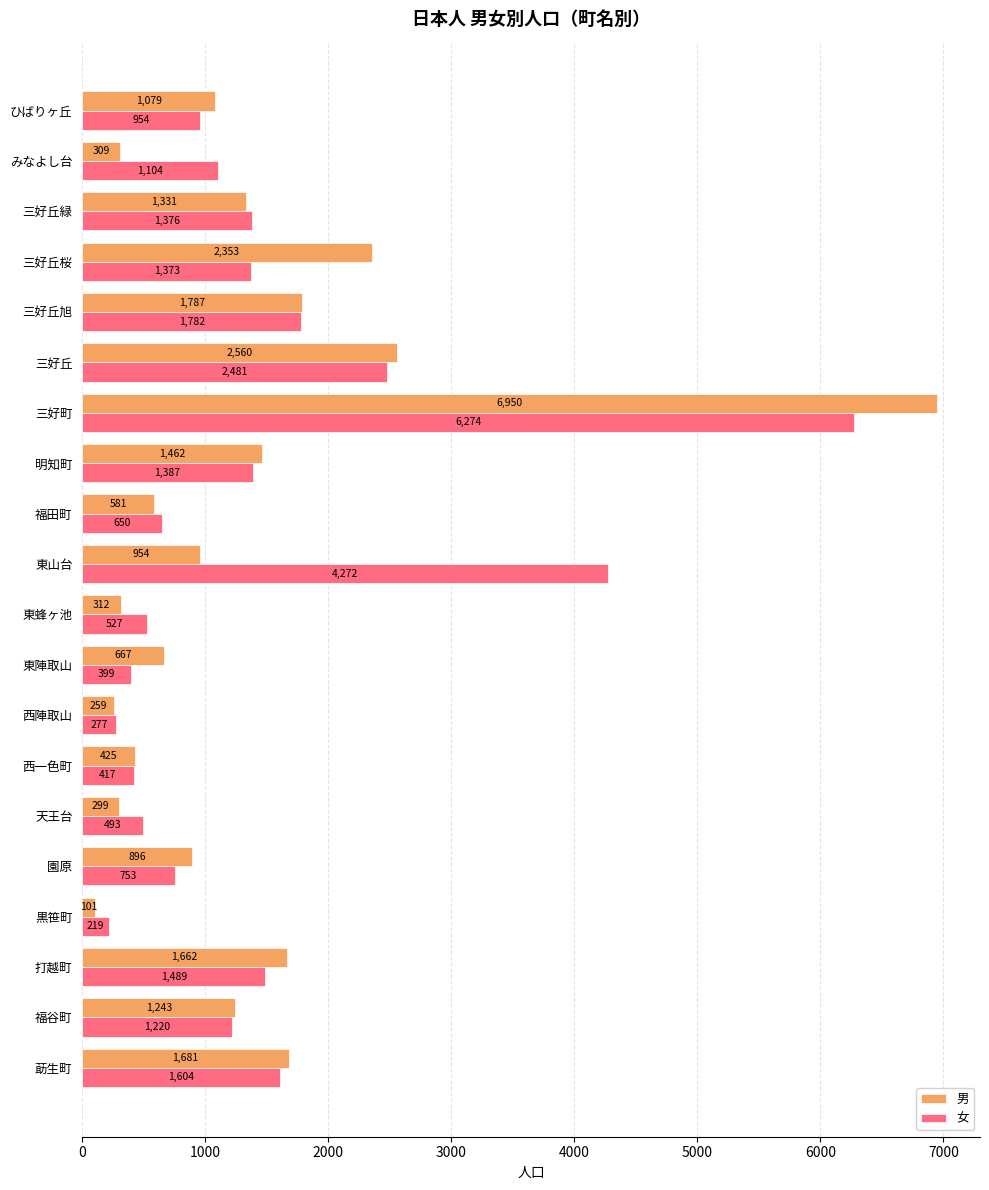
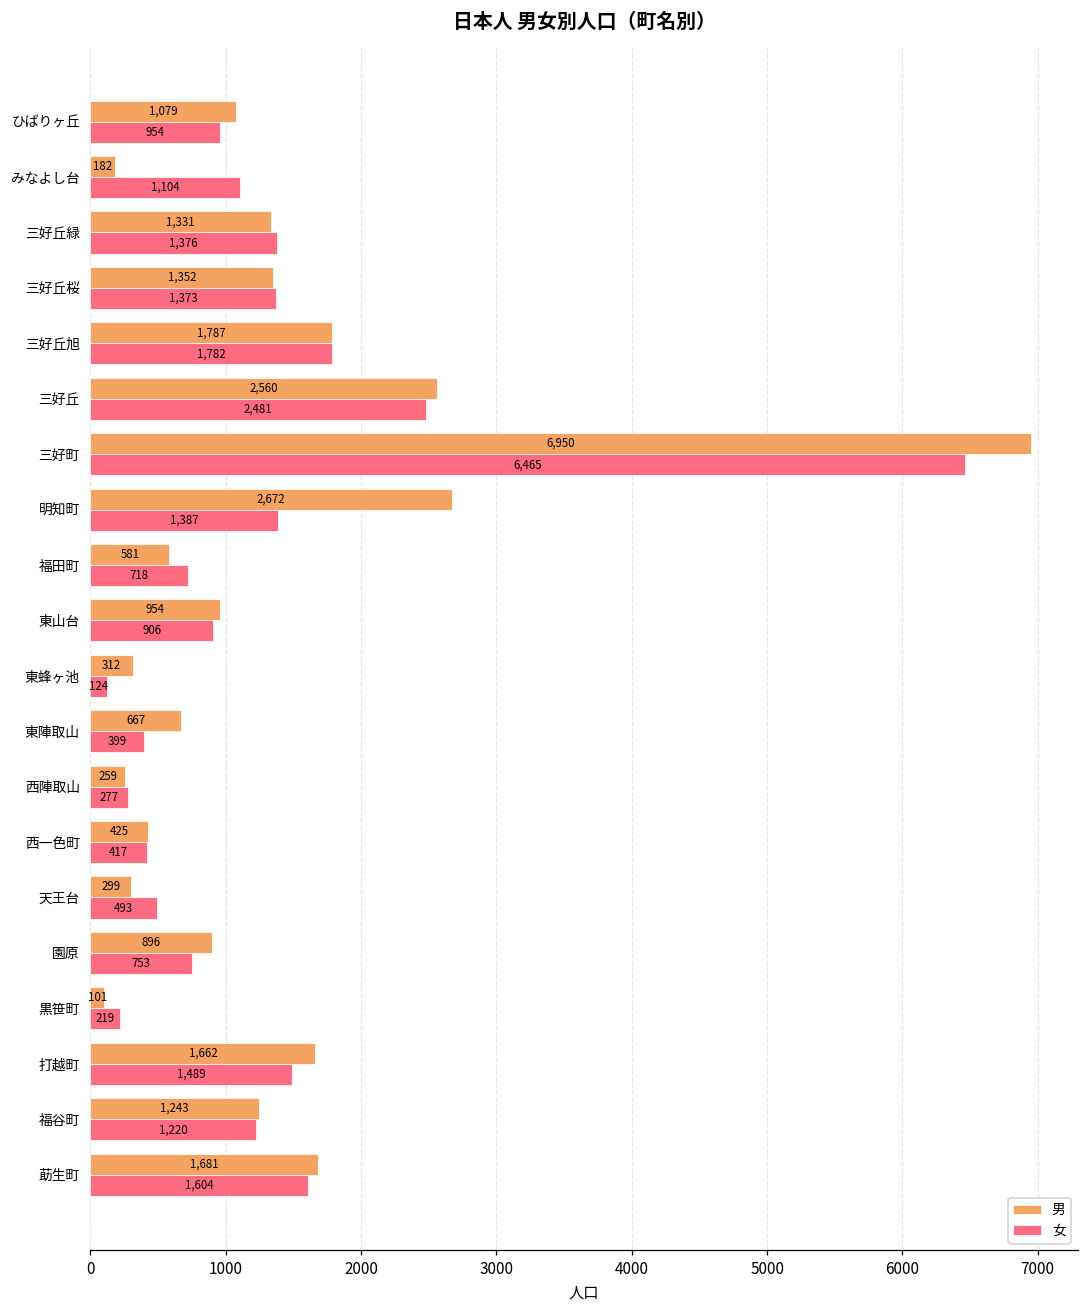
  {
    "男": {
      "ひばりヶ丘": "1,079",
-     "みなよし台": "309",
+     "みなよし台": "182",
      "三好丘緑": "1,331",
-     "三好丘桜": "2,353",
+     "三好丘桜": "1,352",
      "三好丘旭": "1,787",
      "三好丘": "2,560",
      "三好町": "6,950",
-     "明知町": "1,462",
+     "明知町": "2,672",
      "福田町": "581",
      "東山台": "954",
      "東蜂ヶ池": "312",
      "東陣取山": "667",
      "西陣取山": "259",
      "西一色町": "425",
      "天王台": "299",
      "園原": "896",
      "黒笹町": "101",
      "打越町": "1,662",
      "福谷町": "1,243",
      "莇生町": "1,681"
    },
    "女": {
      "ひばりヶ丘": "954",
      "みなよし台": "1,104",
      "三好丘緑": "1,376",
      "三好丘桜": "1,373",
      "三好丘旭": "1,782",
      "三好丘": "2,481",
-     "三好町": "6,274",
+     "三好町": "6,465",
      "明知町": "1,387",
-     "福田町": "650",
-     "東山台": "4,272",
-     "東蜂ヶ池": "527",
+     "福田町": "718",
+     "東山台": "906",
+     "東蜂ヶ池": "124",
      "東陣取山": "399",
      "西陣取山": "277",
      "西一色町": "417",
      "天王台": "493",
      "園原": "753",
      "黒笹町": "219",
      "打越町": "1,489",
      "福谷町": "1,220",
      "莇生町": "1,604"
    }
  }
